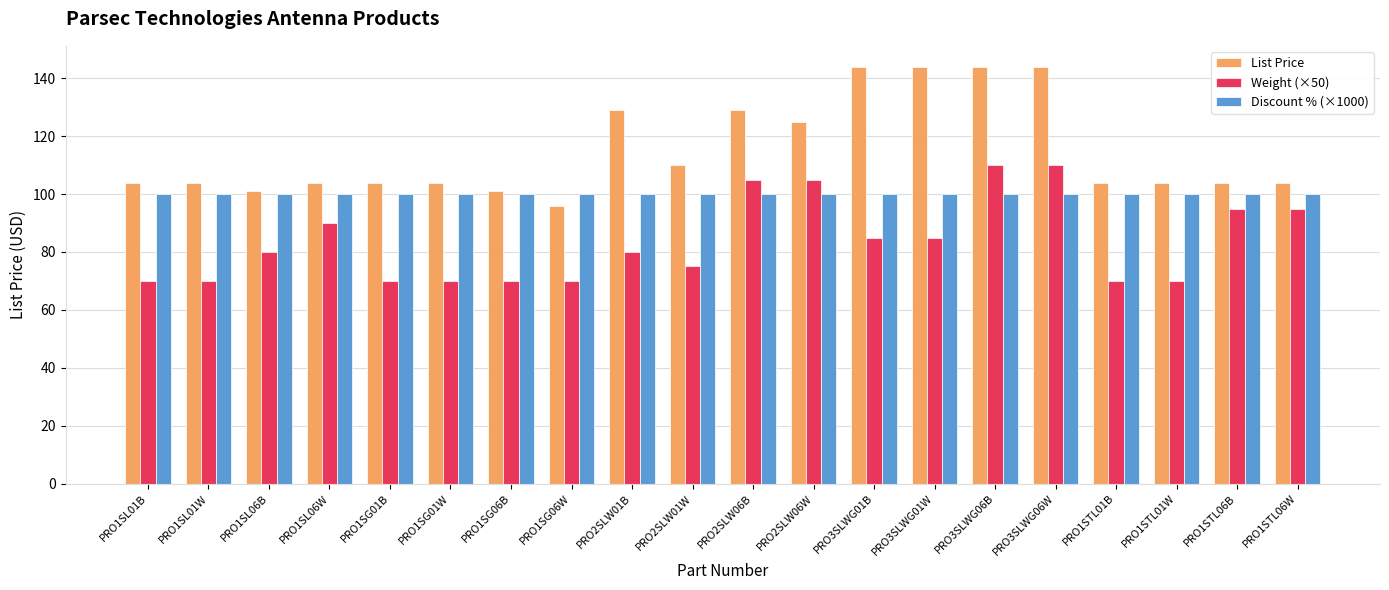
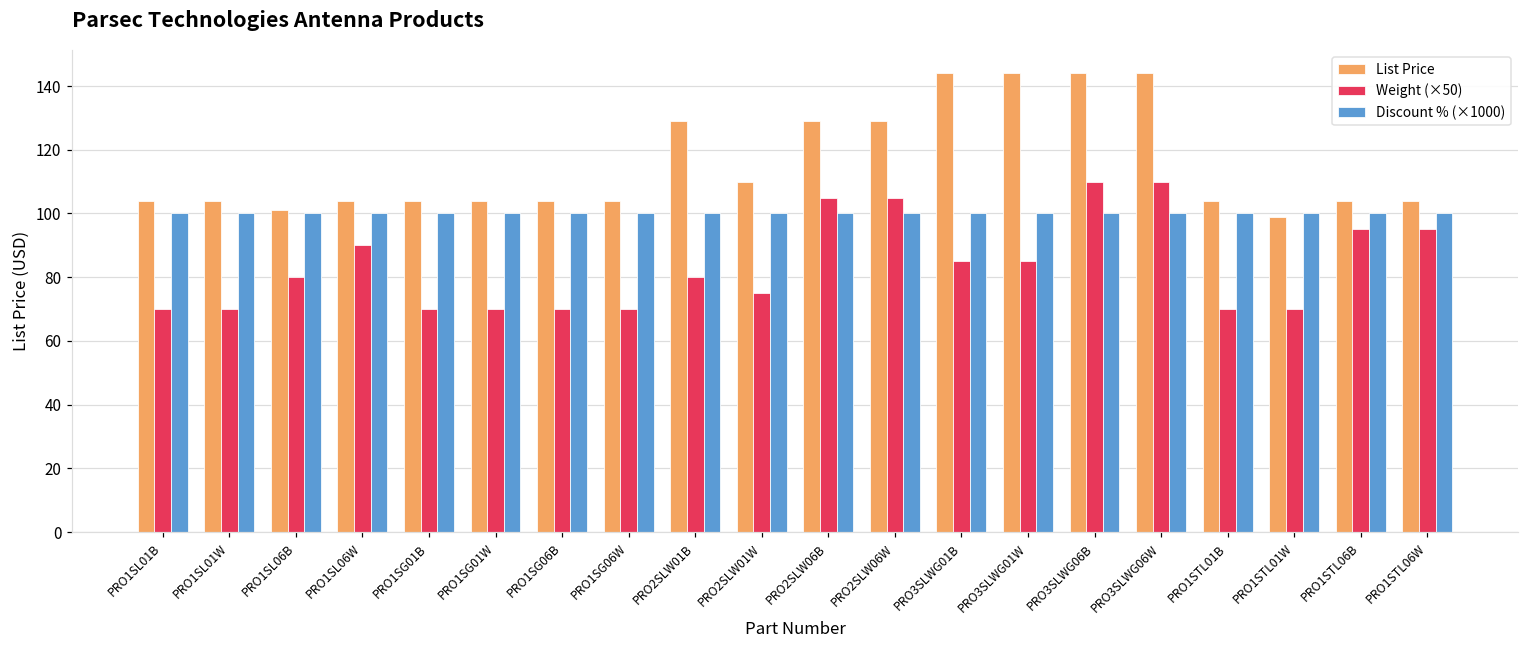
  {
    "List Price": {
      "PRO1SL01B": 104,
      "PRO1SL01W": 104,
      "PRO1SL06B": 101,
      "PRO1SL06W": 104,
      "PRO1SG01B": 104,
      "PRO1SG01W": 104,
-     "PRO1SG06B": 101,
-     "PRO1SG06W": 96,
+     "PRO1SG06B": 104,
+     "PRO1SG06W": 104,
      "PRO2SLW01B": 129,
      "PRO2SLW01W": 110,
      "PRO2SLW06B": 129,
-     "PRO2SLW06W": 125,
+     "PRO2SLW06W": 129,
      "PRO3SLWG01B": 144,
      "PRO3SLWG01W": 144,
      "PRO3SLWG06B": 144,
      "PRO3SLWG06W": 144,
      "PRO1STL01B": 104,
-     "PRO1STL01W": 104,
+     "PRO1STL01W": 99,
      "PRO1STL06B": 104,
      "PRO1STL06W": 104
    },
    "Weight (×50)": {
      "PRO1SL01B": 70,
      "PRO1SL01W": 70,
      "PRO1SL06B": 80,
      "PRO1SL06W": 90,
      "PRO1SG01B": 70,
      "PRO1SG01W": 70,
      "PRO1SG06B": 70,
      "PRO1SG06W": 70,
      "PRO2SLW01B": 80,
      "PRO2SLW01W": 75,
      "PRO2SLW06B": 105,
      "PRO2SLW06W": 105,
      "PRO3SLWG01B": 85,
      "PRO3SLWG01W": 85,
      "PRO3SLWG06B": 110,
      "PRO3SLWG06W": 110,
      "PRO1STL01B": 70,
      "PRO1STL01W": 70,
      "PRO1STL06B": 95,
      "PRO1STL06W": 95
    },
    "Discount % (×1000)": {
      "PRO1SL01B": 100,
      "PRO1SL01W": 100,
      "PRO1SL06B": 100,
      "PRO1SL06W": 100,
      "PRO1SG01B": 100,
      "PRO1SG01W": 100,
      "PRO1SG06B": 100,
      "PRO1SG06W": 100,
      "PRO2SLW01B": 100,
      "PRO2SLW01W": 100,
      "PRO2SLW06B": 100,
      "PRO2SLW06W": 100,
      "PRO3SLWG01B": 100,
      "PRO3SLWG01W": 100,
      "PRO3SLWG06B": 100,
      "PRO3SLWG06W": 100,
      "PRO1STL01B": 100,
      "PRO1STL01W": 100,
      "PRO1STL06B": 100,
      "PRO1STL06W": 100
    }
  }
